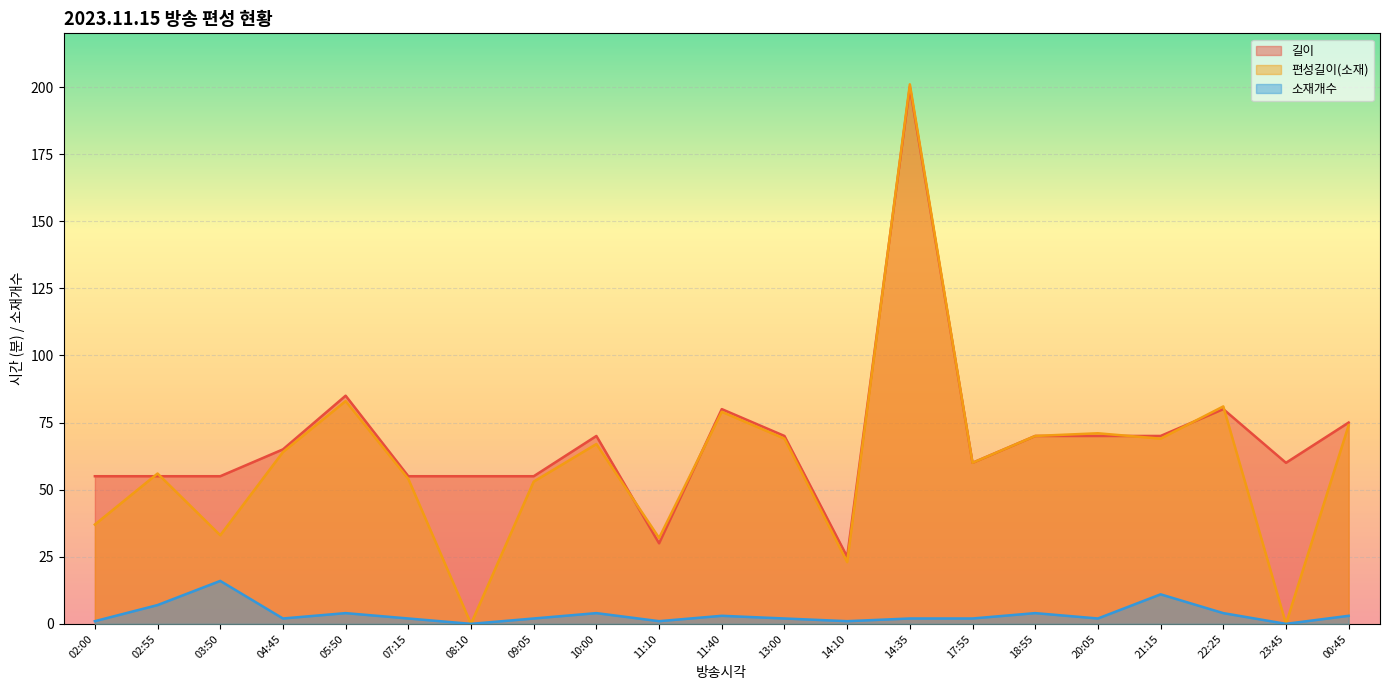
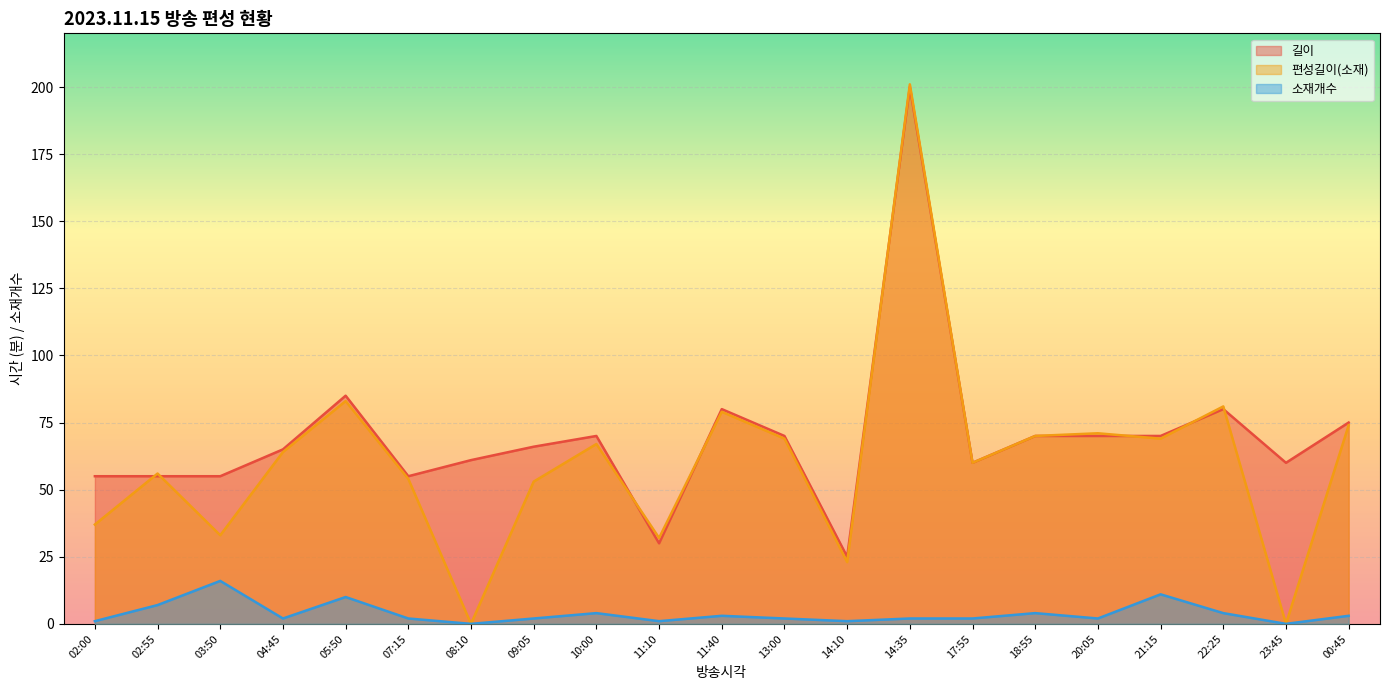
  {
    "길이": {
      "02:00": 55,
      "02:55": 55,
      "03:50": 55,
      "04:45": 65,
      "05:50": 85,
      "07:15": 55,
-     "08:10": 55,
-     "09:05": 55,
+     "08:10": 61,
+     "09:05": 66,
      "10:00": 70,
      "11:10": 30,
      "11:40": 80,
      "13:00": 70,
      "14:10": 25,
      "14:35": 200,
      "20:05": 70,
      "21:15": 70,
      "22:25": 80,
      "23:45": 60,
      "00:45": 75
    },
    "편성길이(소재)": {
      "02:00": 37,
      "02:55": 56,
      "03:50": 33,
      "04:45": 64,
      "05:50": 83,
      "07:15": 54,
      "09:05": 53,
      "10:00": 67,
      "11:10": 32,
      "11:40": 79,
      "13:00": 69,
      "14:10": 23,
      "14:35": 201,
      "20:05": 71,
      "21:15": 69,
      "22:25": 81,
      "00:45": 74
    },
    "소재개수": {
      "02:00": 1,
      "02:55": 7,
      "03:50": 16,
      "04:45": 2,
-     "05:50": 4,
+     "05:50": 10,
      "07:15": 2,
      "09:05": 2,
      "10:00": 4,
      "11:10": 1,
      "11:40": 3,
      "13:00": 2,
      "14:10": 1,
      "14:35": 2,
      "17:55": 2,
      "18:55": 4,
      "20:05": 2,
      "21:15": 11,
      "22:25": 4,
      "00:45": 3
    }
  }
